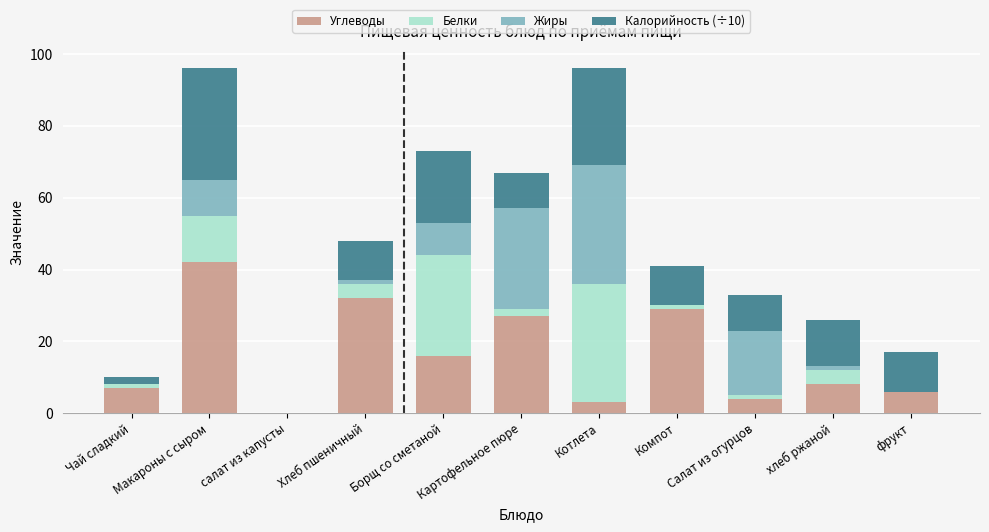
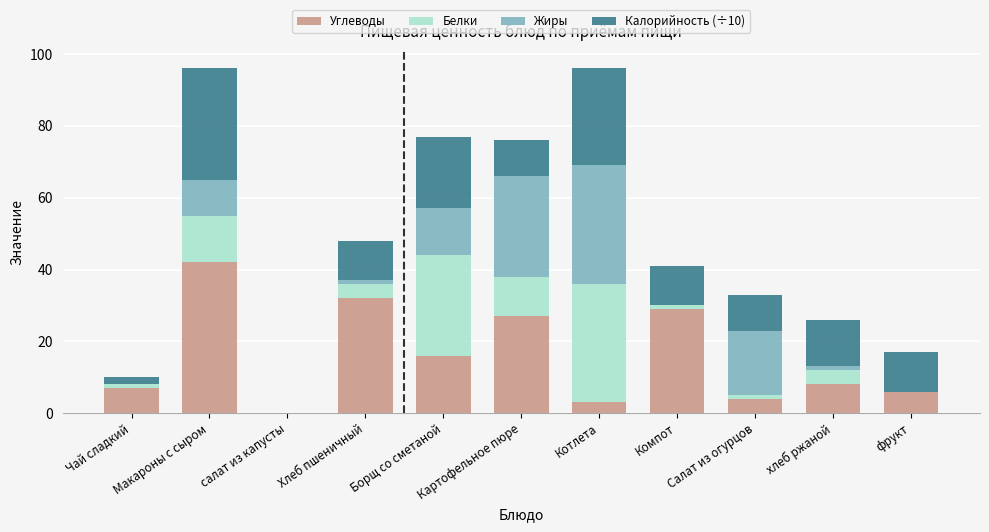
  {
    "Углеводы": {
      "Чай сладкий": 7,
      "Макароны с сыром": 42,
      "салат из капусты": 0,
      "Хлеб пшеничный": 32,
      "Борщ со сметаной": 16,
      "Картофельное пюре": 27,
      "Котлета": 3,
      "Компот": 29,
      "Салат из огурцов": 4,
      "хлеб ржаной": 8,
      "фрукт": 6
    },
    "Белки": {
      "Чай сладкий": 1,
      "Макароны с сыром": 13,
      "салат из капусты": 0,
      "Хлеб пшеничный": 4,
      "Борщ со сметаной": 28,
-     "Картофельное пюре": 2,
+     "Картофельное пюре": 11,
      "Котлета": 33,
      "Компот": 1,
      "Салат из огурцов": 1,
      "хлеб ржаной": 4,
      "фрукт": 0
    },
    "Жиры": {
      "Чай сладкий": 0,
      "Макароны с сыром": 10,
      "салат из капусты": 0,
      "Хлеб пшеничный": 1,
-     "Борщ со сметаной": 9,
+     "Борщ со сметаной": 13,
      "Картофельное пюре": 28,
      "Котлета": 33,
      "Компот": 0,
      "Салат из огурцов": 18,
      "хлеб ржаной": 1,
      "фрукт": 0
    },
    "Калорийность (÷10)": {
      "Чай сладкий": 2,
      "Макароны с сыром": 31,
      "салат из капусты": 0,
      "Хлеб пшеничный": 11,
      "Борщ со сметаной": 20,
      "Картофельное пюре": 10,
      "Котлета": 27,
      "Компот": 11,
      "Салат из огурцов": 10,
      "хлеб ржаной": 13,
      "фрукт": 11
    }
  }
